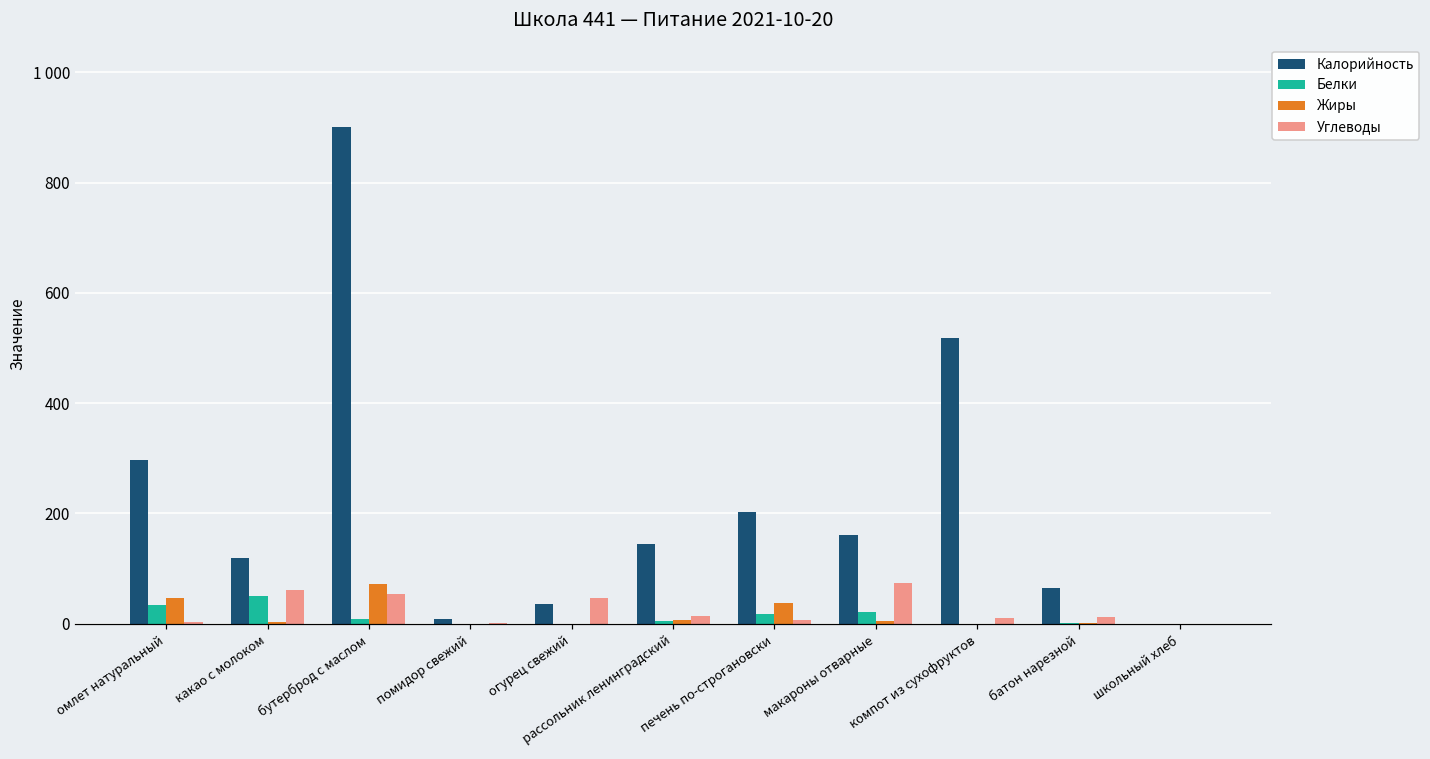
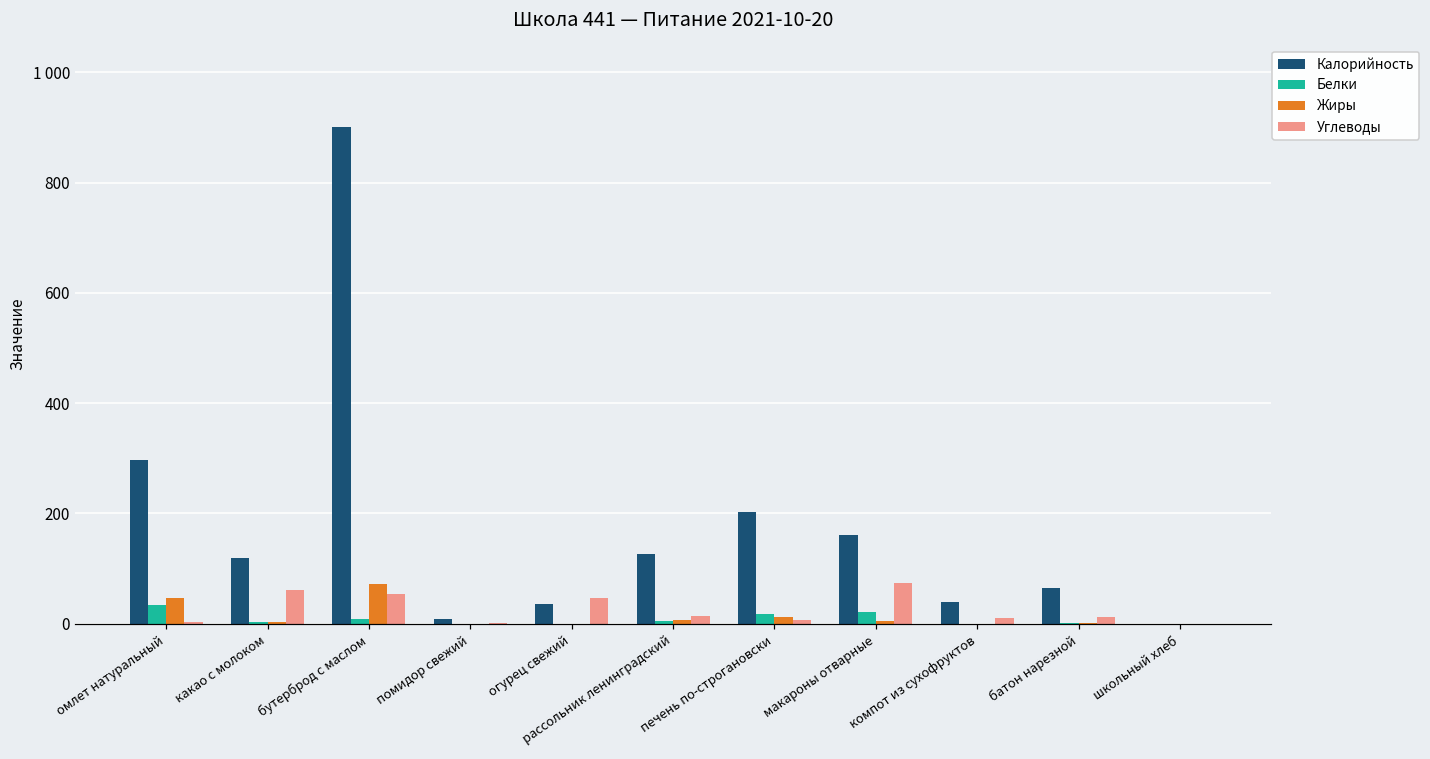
  {
    "Калорийность": {
      "омлет натуральный": 300,
      "какао с молоком": 120,
      "бутерброд с маслом": 900,
      "помидор свежий": 10,
      "огурец свежий": 40,
-     "рассольник ленинградский": 140,
+     "рассольник ленинградский": 130,
      "печень по-строгановски": 200,
      "макароны отварные": 160,
-     "компот из сухофруктов": 520,
+     "компот из сухофруктов": 40,
      "батон нарезной": 70,
      "школьный хлеб": 0
    },
    "Белки": {
      "омлет натуральный": 30,
-     "какао с молоком": 50,
+     "какао с молоком": 0,
      "бутерброд с маслом": 10,
      "помидор свежий": 0,
      "огурец свежий": 0,
      "рассольник ленинградский": 10,
      "печень по-строгановски": 20,
      "макароны отварные": 20,
      "компот из сухофруктов": 0,
      "школьный хлеб": 0
    },
    "Жиры": {
      "омлет натуральный": 50,
      "бутерброд с маслом": 70,
      "помидор свежий": 0,
      "огурец свежий": 0,
      "рассольник ленинградский": 10,
-     "печень по-строгановски": 40,
+     "печень по-строгановски": 10,
      "компот из сухофруктов": 0,
      "школьный хлеб": 0
    },
    "Углеводы": {
      "какао с молоком": 60,
      "бутерброд с маслом": 50,
      "огурец свежий": 50,
      "рассольник ленинградский": 10,
      "печень по-строгановски": 10,
      "макароны отварные": 70,
      "компот из сухофруктов": 10,
      "батон нарезной": 10,
      "школьный хлеб": 0
    }
  }
